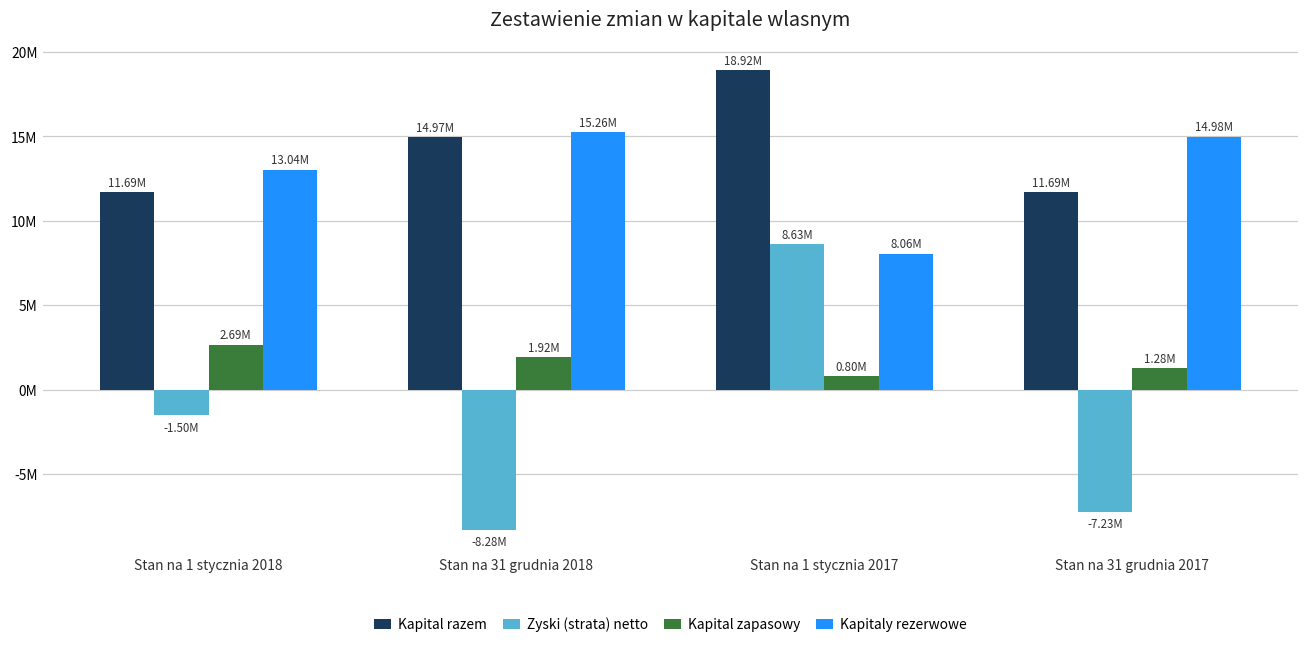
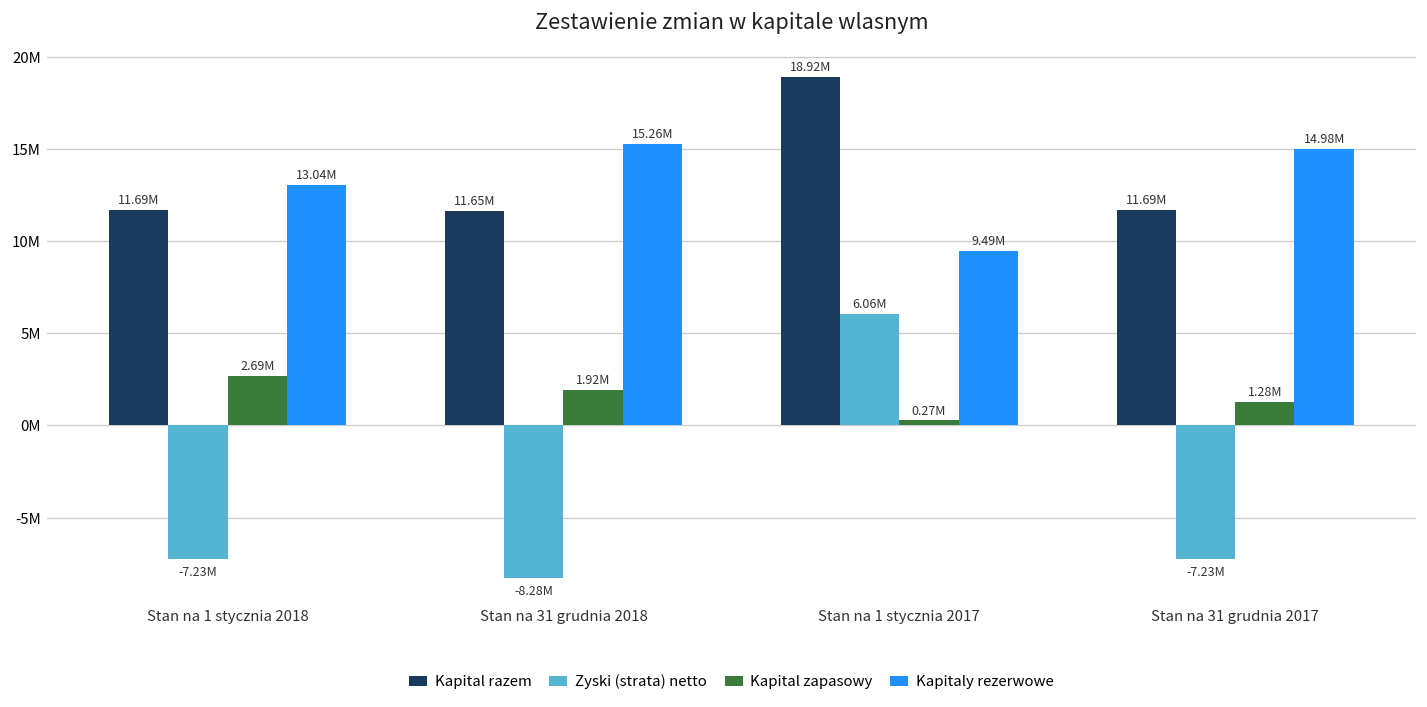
  {
    "Kapital razem": {
      "Stan na 1 stycznia 2018": "11.69M",
-     "Stan na 31 grudnia 2018": "14.97M",
+     "Stan na 31 grudnia 2018": "11.65M",
      "Stan na 1 stycznia 2017": "18.92M",
      "Stan na 31 grudnia 2017": "11.69M"
    },
    "Zyski (strata) netto": {
-     "Stan na 1 stycznia 2018": "-1.50M",
+     "Stan na 1 stycznia 2018": "-7.23M",
      "Stan na 31 grudnia 2018": "-8.28M",
-     "Stan na 1 stycznia 2017": "8.63M",
+     "Stan na 1 stycznia 2017": "6.06M",
      "Stan na 31 grudnia 2017": "-7.23M"
    },
    "Kapital zapasowy": {
      "Stan na 1 stycznia 2018": "2.69M",
      "Stan na 31 grudnia 2018": "1.92M",
-     "Stan na 1 stycznia 2017": "0.80M",
+     "Stan na 1 stycznia 2017": "0.27M",
      "Stan na 31 grudnia 2017": "1.28M"
    },
    "Kapitaly rezerwowe": {
      "Stan na 1 stycznia 2018": "13.04M",
      "Stan na 31 grudnia 2018": "15.26M",
-     "Stan na 1 stycznia 2017": "8.06M",
+     "Stan na 1 stycznia 2017": "9.49M",
      "Stan na 31 grudnia 2017": "14.98M"
    }
  }
